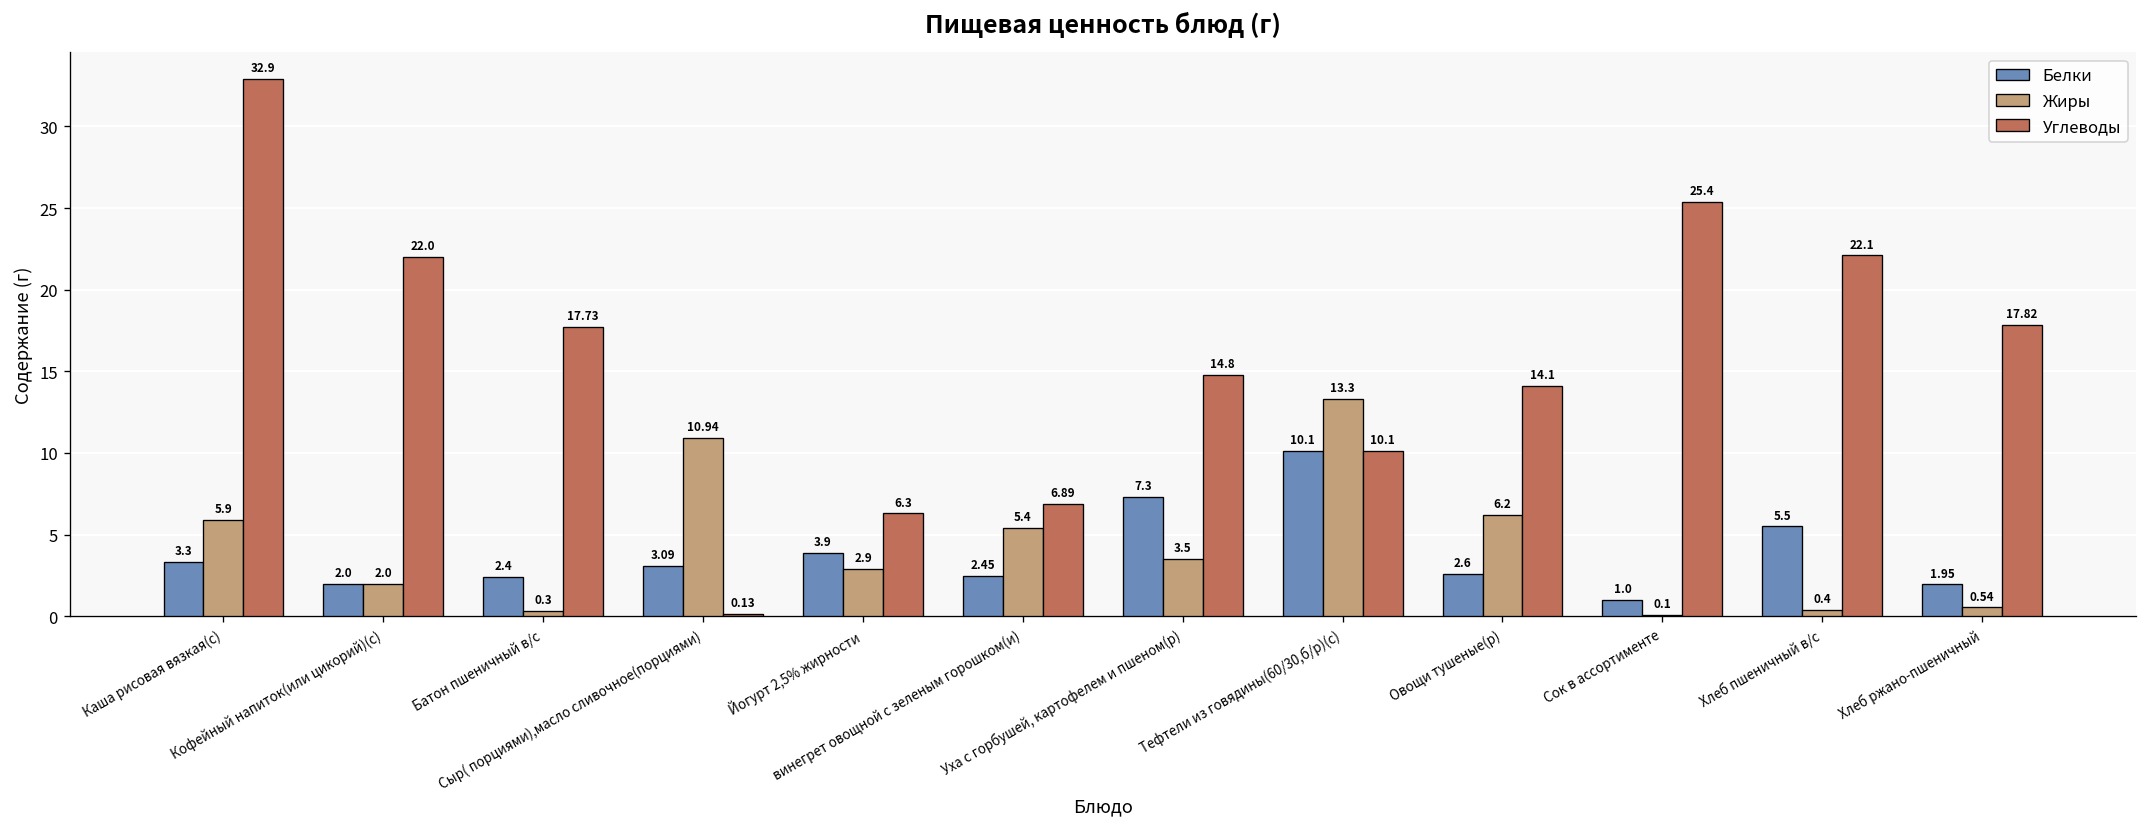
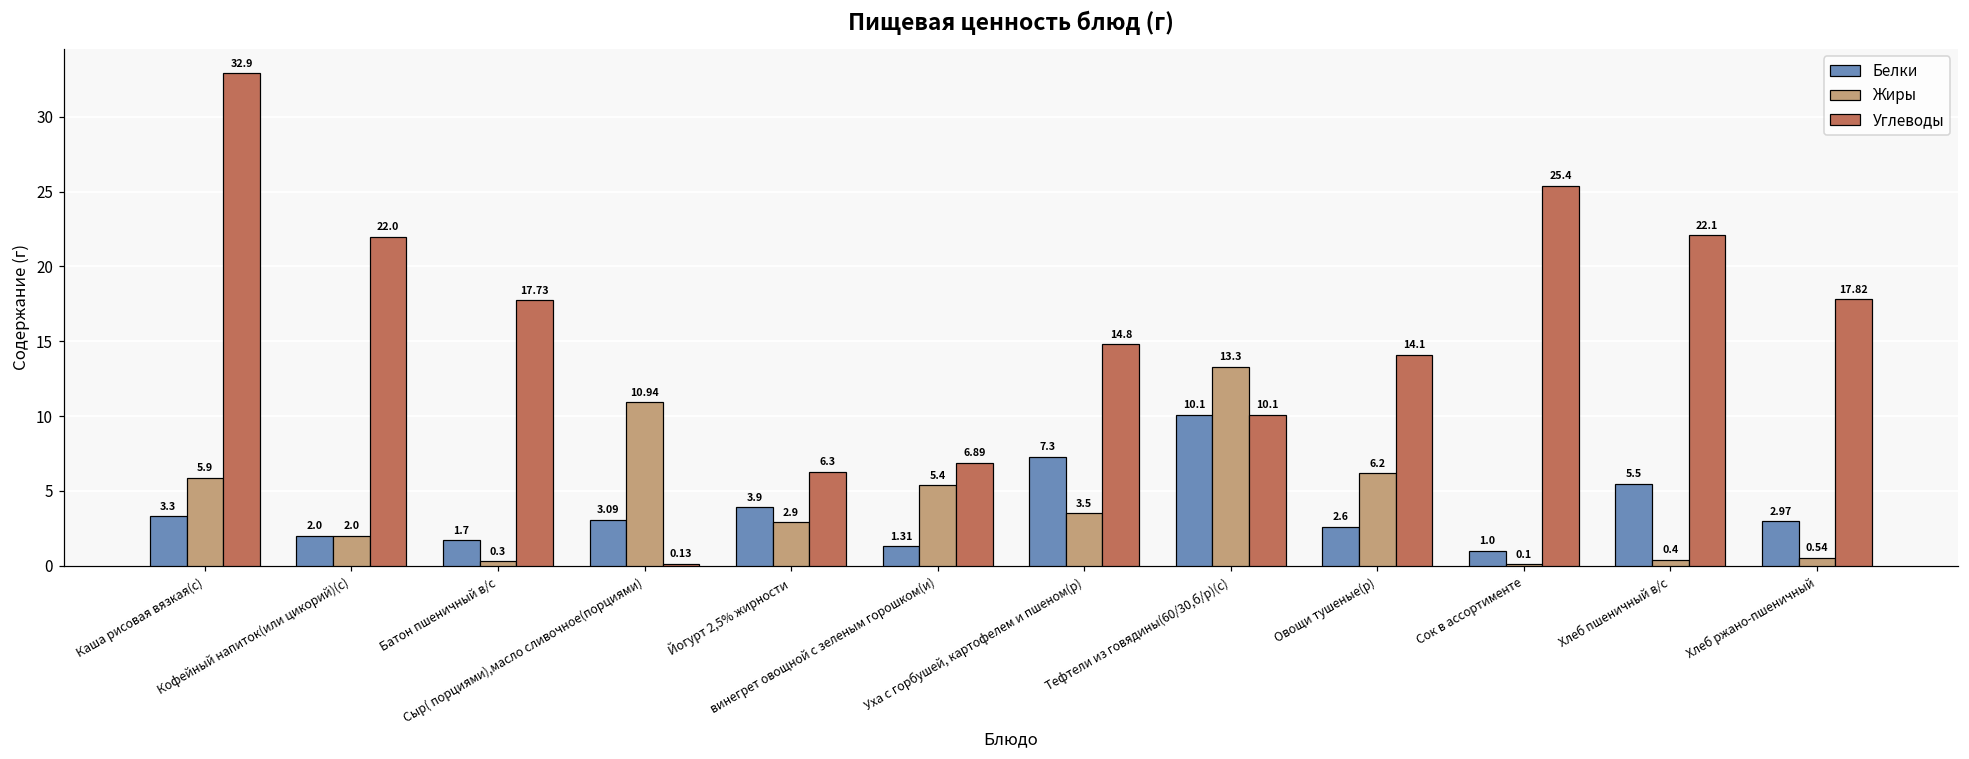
  {
    "Белки": {
      "Каша рисовая вязкая(с)": 3.3,
      "Кофейный напиток(или цикорий)(с)": 2.0,
-     "Батон пшеничный в/с": 2.4,
+     "Батон пшеничный в/с": 1.7,
      "Сыр( порциями),масло сливочное(порциями)": 3.09,
      "Йогурт 2,5% жирности": 3.9,
-     "винегрет овощной с зеленым горошком(и)": 2.45,
+     "винегрет овощной с зеленым горошком(и)": 1.31,
      "Уха с горбушей, картофелем и пшеном(р)": 7.3,
      "Тефтели из говядины(60/30,б/р)(с)": 10.1,
      "Овощи тушеные(р)": 2.6,
      "Сок в ассортименте": 1.0,
      "Хлеб пшеничный в/с": 5.5,
-     "Хлеб ржано-пшеничный": 1.95
+     "Хлеб ржано-пшеничный": 2.97
    }
  }
